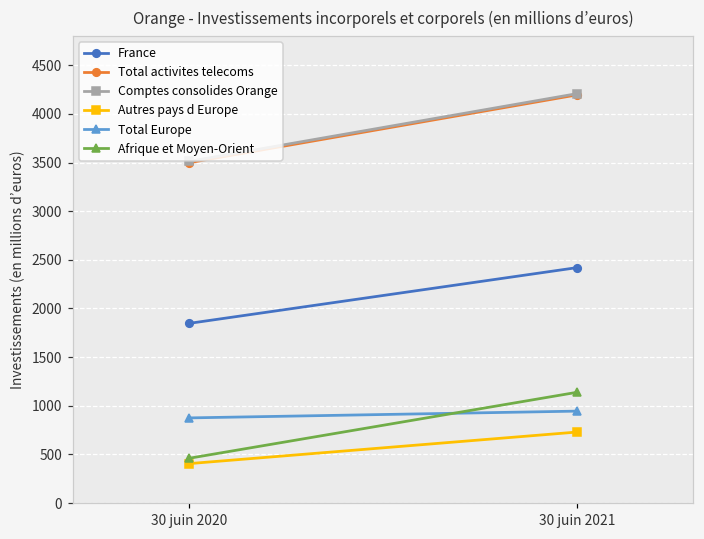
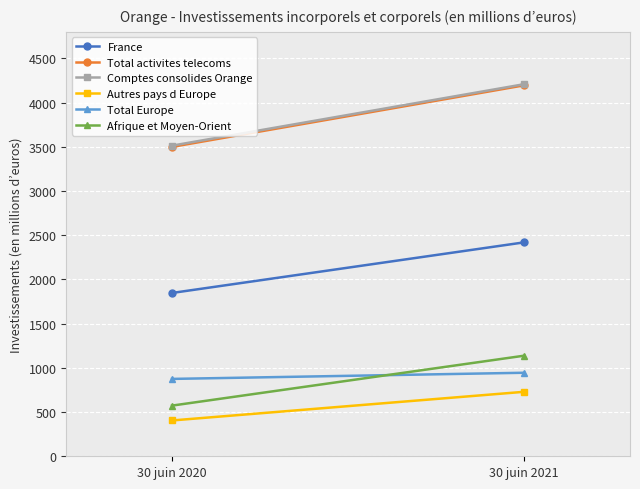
  {
    "Autres pays d Europe": {
      "30 juin 2020": 400,
      "30 juin 2021": 700
    },
    "Afrique et Moyen-Orient": {
-     "30 juin 2020": 500,
+     "30 juin 2020": 600,
      "30 juin 2021": 1100
    }
  }
